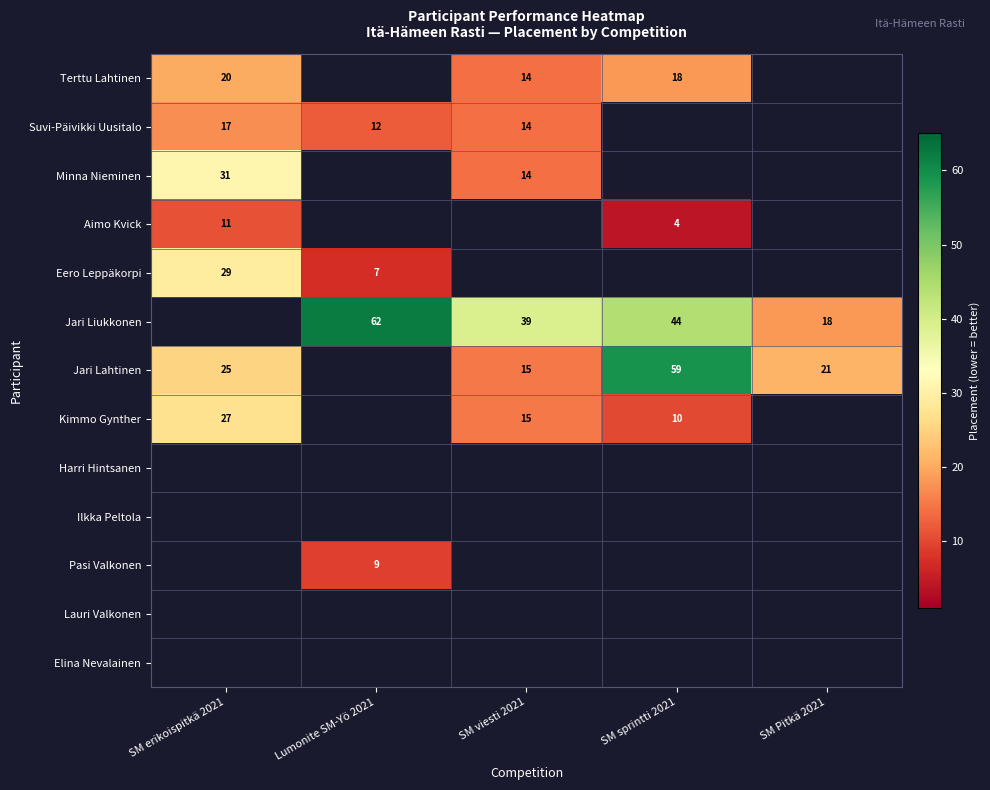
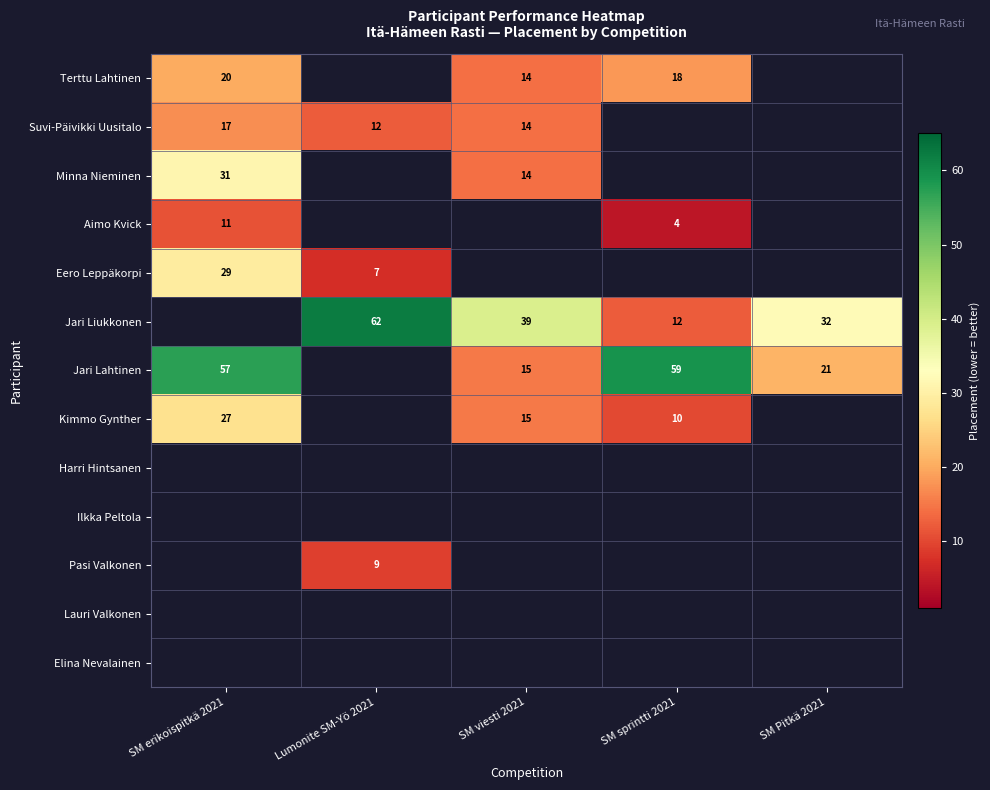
  {
    "Terttu Lahtinen": {
      "SM erikoispitkä 2021": 20,
      "SM viesti 2021": 14,
      "SM sprintti 2021": 18
    },
    "Suvi-Päivikki Uusitalo": {
      "SM erikoispitkä 2021": 17,
      "Lumonite SM-Yö 2021": 12,
      "SM viesti 2021": 14
    },
    "Minna Nieminen": {
      "SM erikoispitkä 2021": 31,
      "SM viesti 2021": 14
    },
    "Aimo Kvick": {
      "SM erikoispitkä 2021": 11,
      "SM sprintti 2021": 4
    },
    "Eero Leppäkorpi": {
      "SM erikoispitkä 2021": 29,
      "Lumonite SM-Yö 2021": 7
    },
    "Jari Liukkonen": {
      "Lumonite SM-Yö 2021": 62,
      "SM viesti 2021": 39,
-     "SM sprintti 2021": 44,
-     "SM Pitkä 2021": 18
+     "SM sprintti 2021": 12,
+     "SM Pitkä 2021": 32
    },
    "Jari Lahtinen": {
-     "SM erikoispitkä 2021": 25,
+     "SM erikoispitkä 2021": 57,
      "SM viesti 2021": 15,
      "SM sprintti 2021": 59,
      "SM Pitkä 2021": 21
    },
    "Kimmo Gynther": {
      "SM erikoispitkä 2021": 27,
      "SM viesti 2021": 15,
      "SM sprintti 2021": 10
    },
    "Pasi Valkonen": {
      "Lumonite SM-Yö 2021": 9
    }
  }
